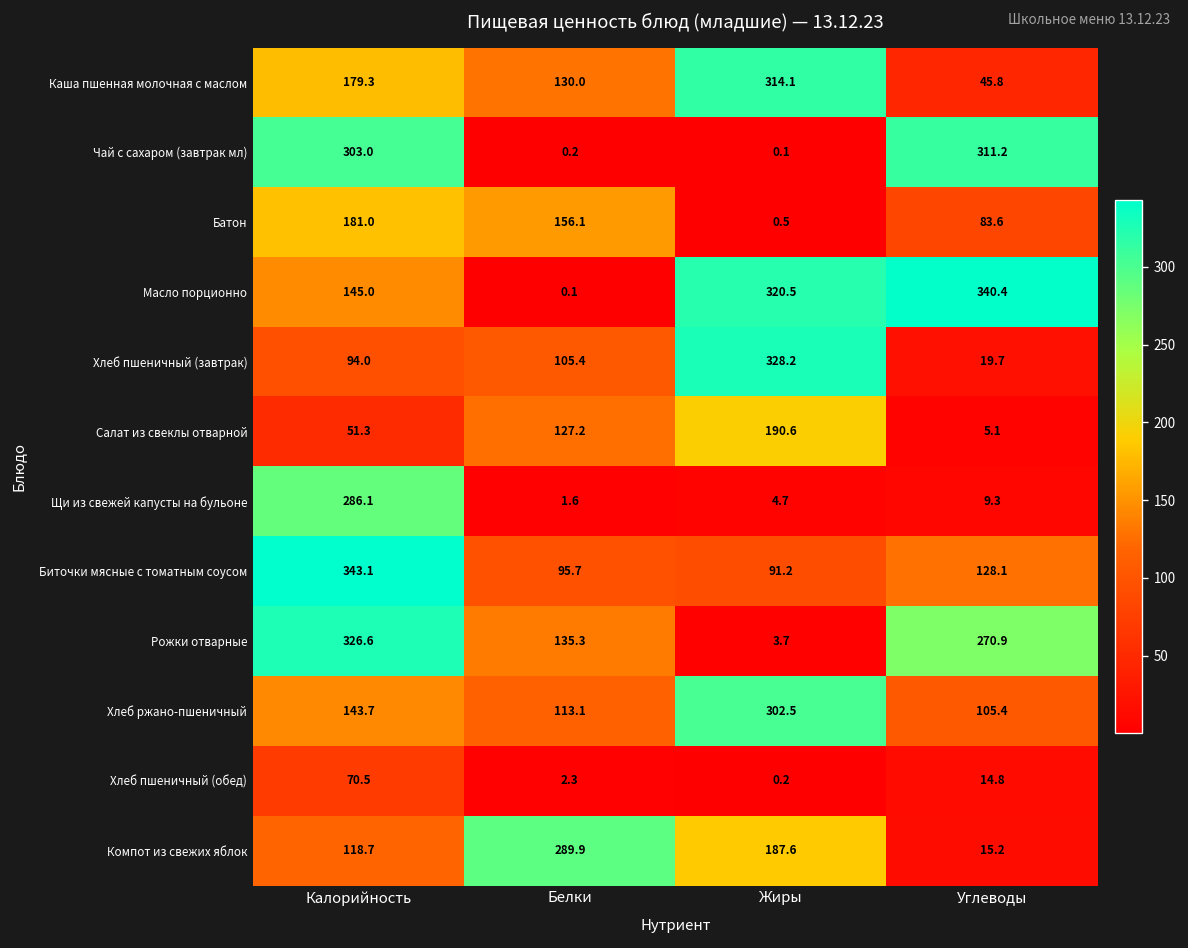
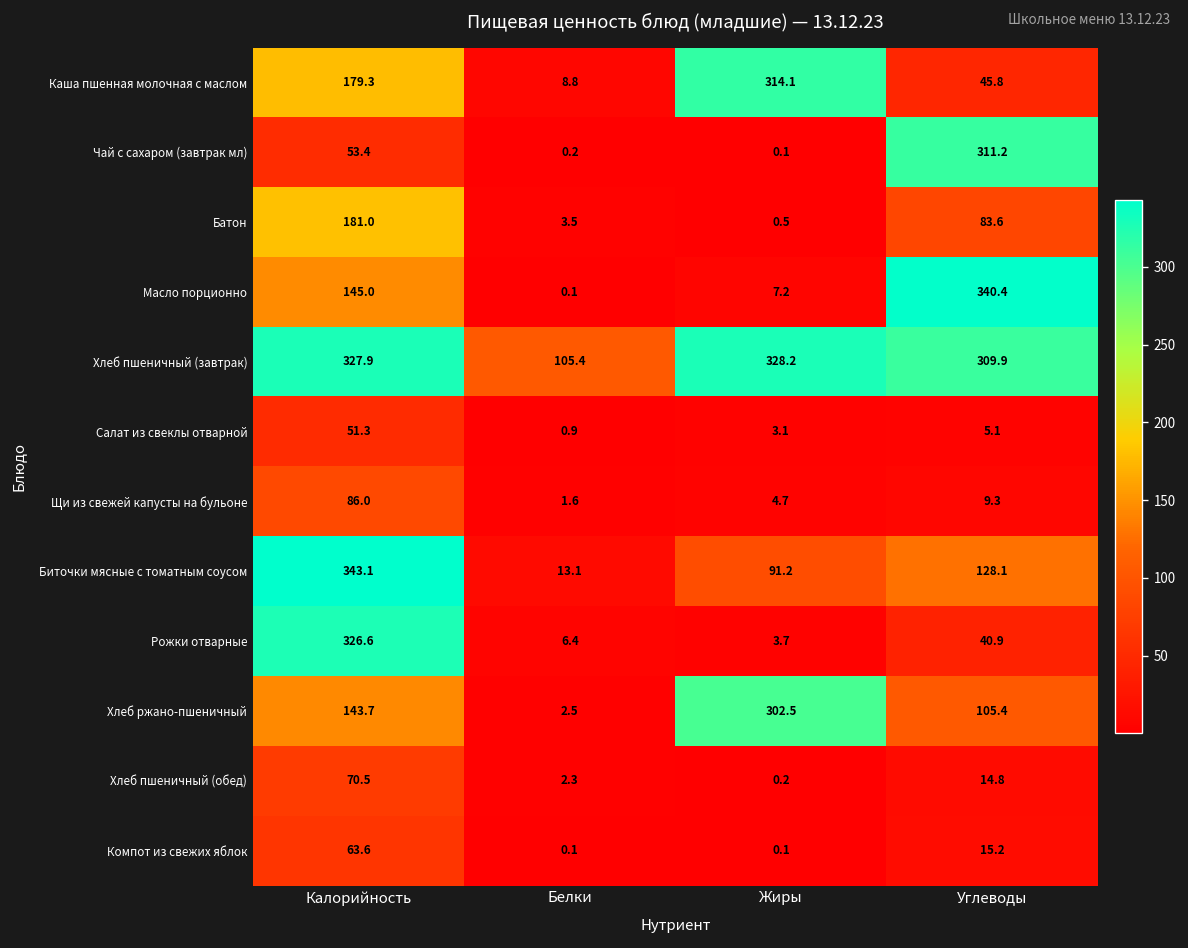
  {
    "Каша пшенная молочная с маслом": {
      "Калорийность": 179.3,
-     "Белки": 130.0,
+     "Белки": 8.8,
      "Жиры": 314.1,
      "Углеводы": 45.8
    },
    "Чай с сахаром (завтрак мл)": {
-     "Калорийность": 303.0,
+     "Калорийность": 53.4,
      "Белки": 0.2,
      "Жиры": 0.1,
      "Углеводы": 311.2
    },
    "Батон": {
      "Калорийность": 181.0,
-     "Белки": 156.1,
+     "Белки": 3.5,
      "Жиры": 0.5,
      "Углеводы": 83.6
    },
    "Масло порционно": {
      "Калорийность": 145.0,
      "Белки": 0.1,
-     "Жиры": 320.5,
+     "Жиры": 7.2,
      "Углеводы": 340.4
    },
    "Хлеб пшеничный (завтрак)": {
-     "Калорийность": 94.0,
+     "Калорийность": 327.9,
      "Белки": 105.4,
      "Жиры": 328.2,
-     "Углеводы": 19.7
+     "Углеводы": 309.9
    },
    "Салат из свеклы отварной": {
      "Калорийность": 51.3,
-     "Белки": 127.2,
-     "Жиры": 190.6,
+     "Белки": 0.9,
+     "Жиры": 3.1,
      "Углеводы": 5.1
    },
    "Щи из свежей капусты на бульоне": {
-     "Калорийность": 286.1,
+     "Калорийность": 86.0,
      "Белки": 1.6,
      "Жиры": 4.7,
      "Углеводы": 9.3
    },
    "Биточки мясные с томатным соусом": {
      "Калорийность": 343.1,
-     "Белки": 95.7,
+     "Белки": 13.1,
      "Жиры": 91.2,
      "Углеводы": 128.1
    },
    "Рожки отварные": {
      "Калорийность": 326.6,
-     "Белки": 135.3,
+     "Белки": 6.4,
      "Жиры": 3.7,
-     "Углеводы": 270.9
+     "Углеводы": 40.9
    },
    "Хлеб ржано-пшеничный": {
      "Калорийность": 143.7,
-     "Белки": 113.1,
+     "Белки": 2.5,
      "Жиры": 302.5,
      "Углеводы": 105.4
    },
    "Хлеб пшеничный (обед)": {
      "Калорийность": 70.5,
      "Белки": 2.3,
      "Жиры": 0.2,
      "Углеводы": 14.8
    },
    "Компот из свежих яблок": {
-     "Калорийность": 118.7,
-     "Белки": 289.9,
-     "Жиры": 187.6,
+     "Калорийность": 63.6,
+     "Белки": 0.1,
+     "Жиры": 0.1,
      "Углеводы": 15.2
    }
  }
